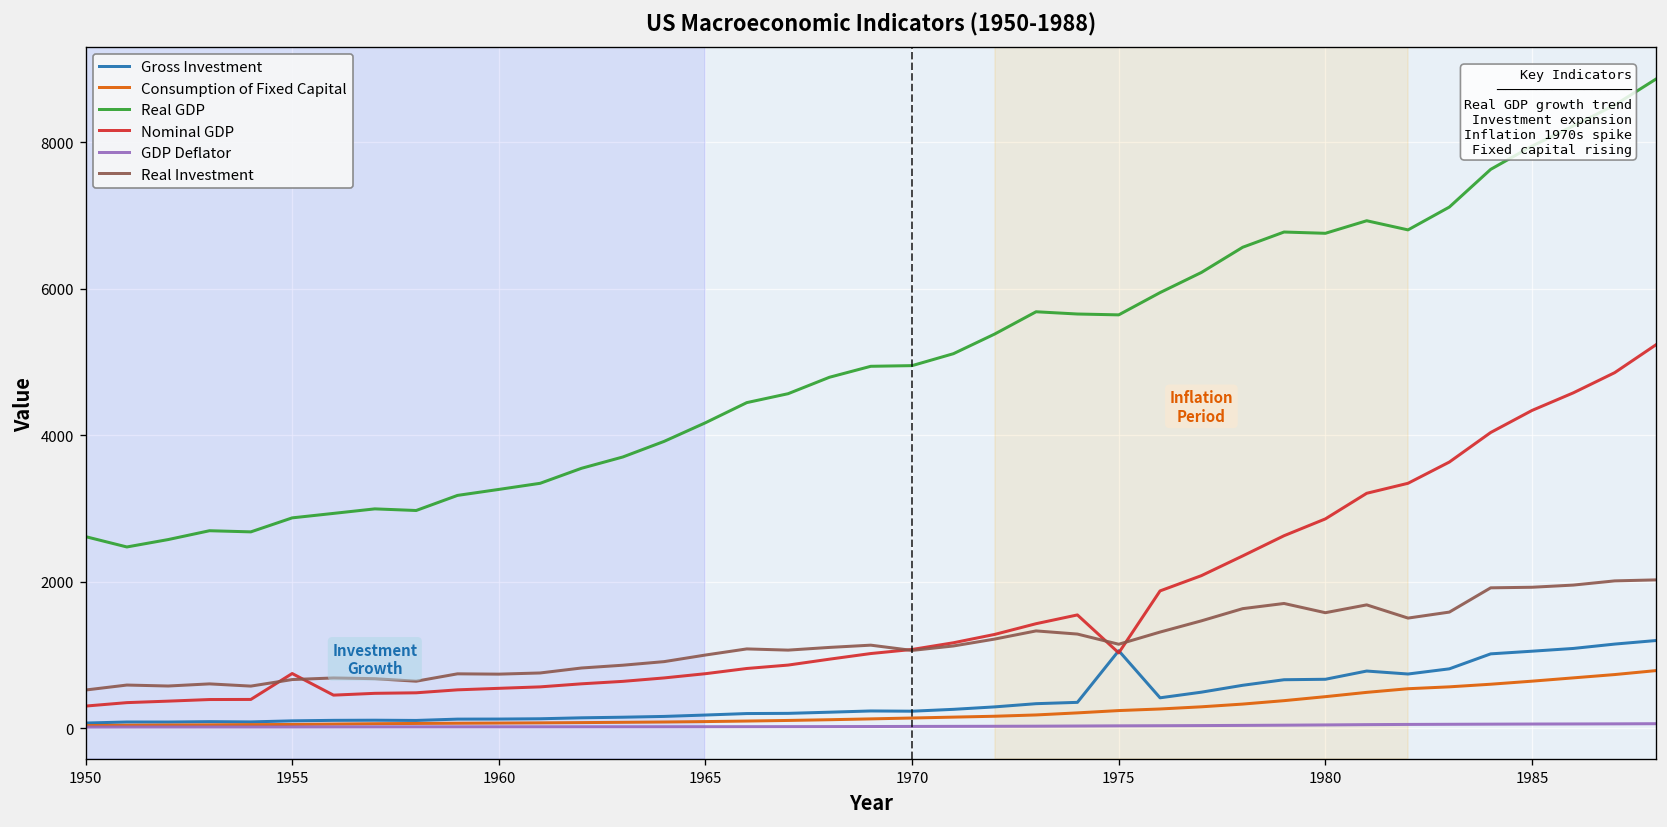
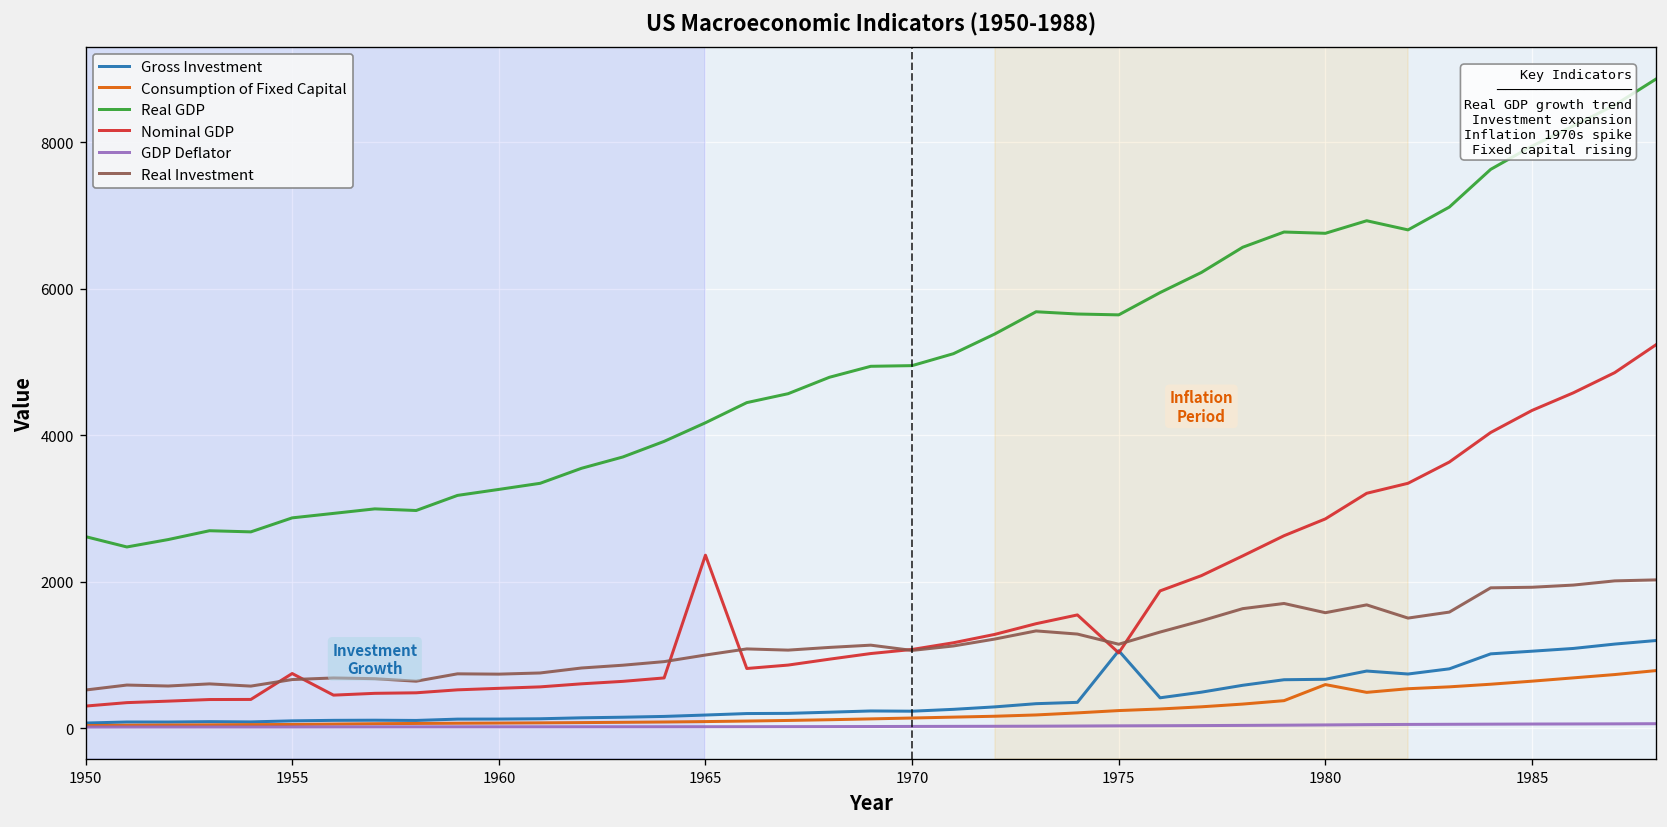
  {
    "Gross Investment": {
      "1955": 100,
      "1960": 100,
      "1965": 200,
      "1970": 200,
      "1980": 700,
      "1985": 1000
    },
    "Consumption of Fixed Capital": {
      "1960": 100,
      "1965": 100,
      "1970": 100,
      "1975": 200,
-     "1980": 400,
+     "1980": 600,
      "1985": 600
    },
    "Real GDP": {
      "1950": 2600,
      "1955": 2900,
      "1960": 3300,
      "1965": 4200,
      "1970": 5000,
      "1975": 5600,
      "1980": 6800
    },
    "Nominal GDP": {
      "1950": 300,
      "1955": 700,
      "1960": 500,
-     "1965": 700,
+     "1965": 2400,
      "1980": 2900,
      "1985": 4300
    },
    "GDP Deflator": {
      "1960": 0,
      "1965": 0,
      "1970": 0,
      "1975": 0,
      "1980": 0,
      "1985": 100
    },
    "Real Investment": {
      "1950": 500,
      "1955": 700,
      "1960": 700,
      "1965": 1000,
      "1975": 1100,
      "1980": 1600,
      "1985": 1900
    }
  }
